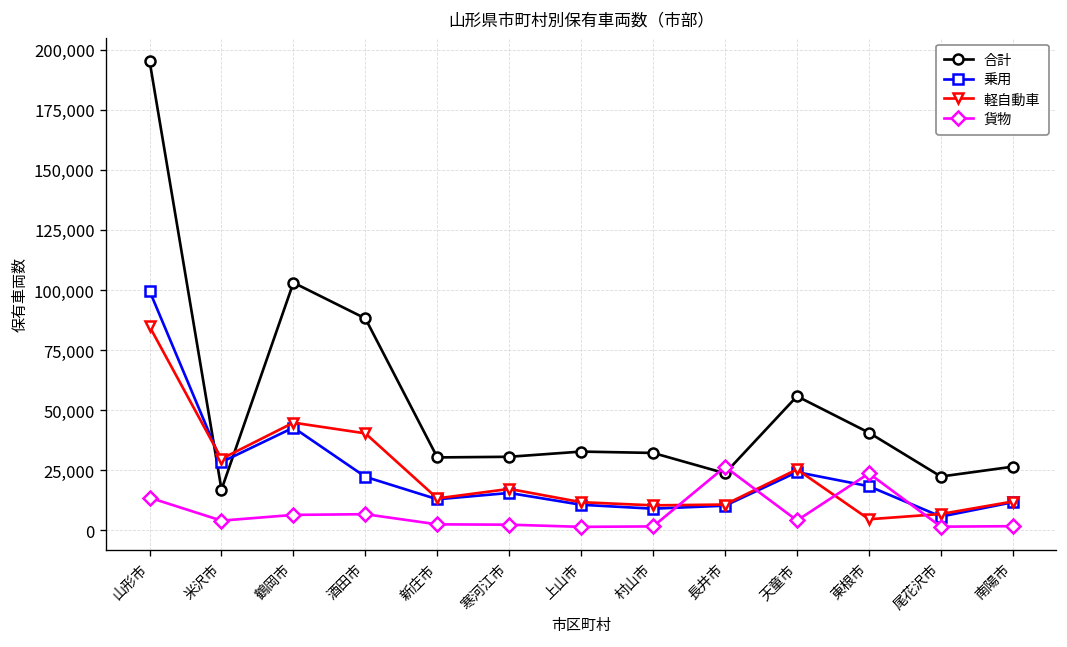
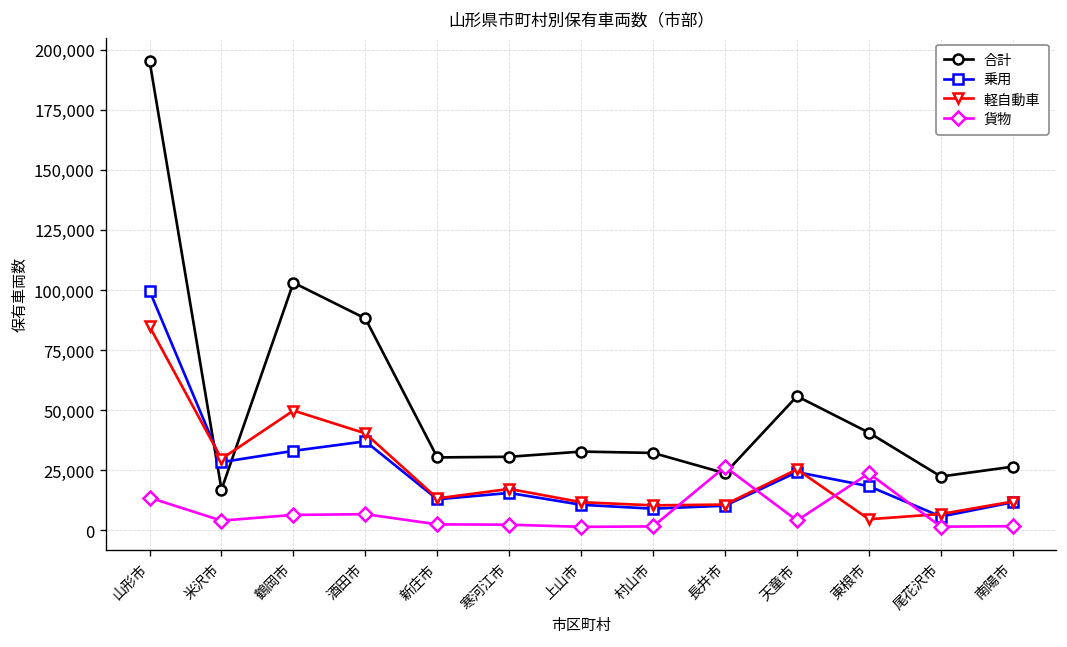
  {
    "合計": {
      "山形市": "195,000",
      "米沢市": "17,000",
      "鶴岡市": "103,000",
      "酒田市": "88,000",
      "新庄市": "30,000",
      "寒河江市": "31,000",
      "上山市": "33,000",
      "村山市": "32,000",
      "長井市": "24,000",
      "天童市": "56,000",
      "東根市": "41,000",
      "尾花沢市": "22,000",
      "南陽市": "26,000"
    },
    "乗用": {
      "山形市": "100,000",
      "米沢市": "28,000",
-     "鶴岡市": "43,000",
-     "酒田市": "22,000",
+     "鶴岡市": "33,000",
+     "酒田市": "37,000",
      "寒河江市": "15,000",
      "村山市": "9,000",
      "東根市": "18,000"
    },
    "軽自動車": {
      "山形市": "85,000",
      "米沢市": "30,000",
-     "鶴岡市": "45,000",
+     "鶴岡市": "50,000",
      "酒田市": "40,000",
      "寒河江市": "17,000",
      "村山市": "10,000",
      "東根市": "5,000"
    },
    "貨物": {
      "山形市": "14,000",
      "米沢市": "4,000",
      "鶴岡市": "6,000",
      "酒田市": "7,000",
      "新庄市": "2,000",
      "寒河江市": "2,000",
      "上山市": "1,000",
      "村山市": "2,000",
      "長井市": "26,000",
      "天童市": "4,000",
      "東根市": "24,000",
      "尾花沢市": "1,000",
      "南陽市": "2,000"
    }
  }
